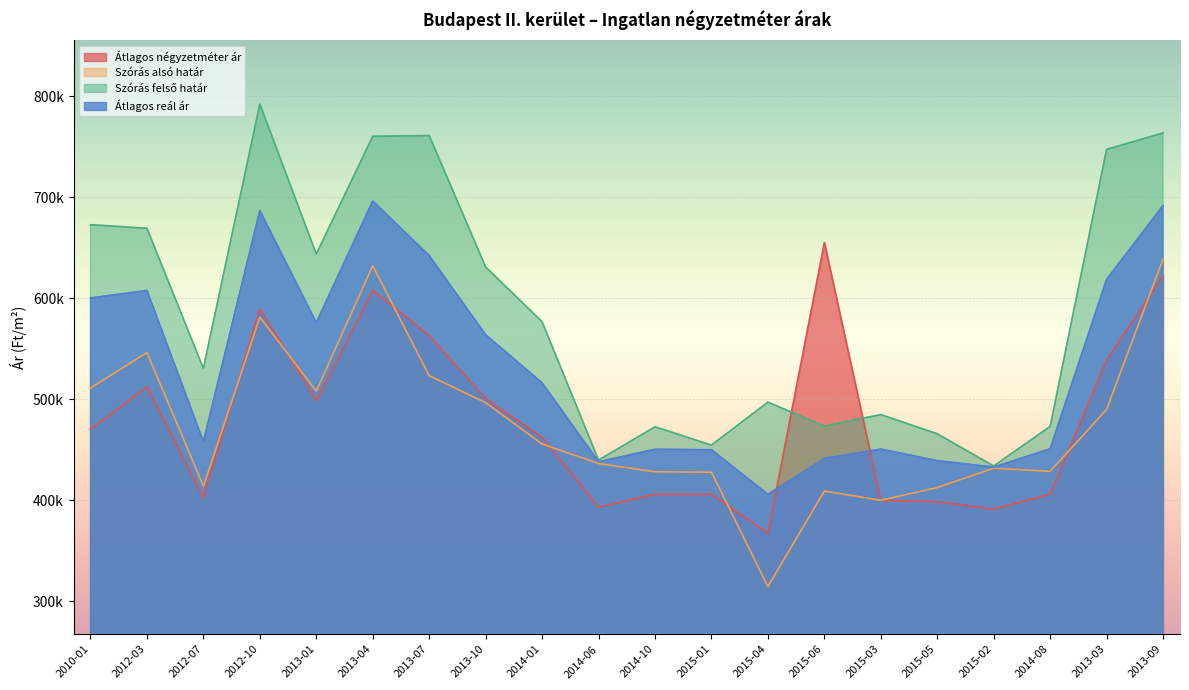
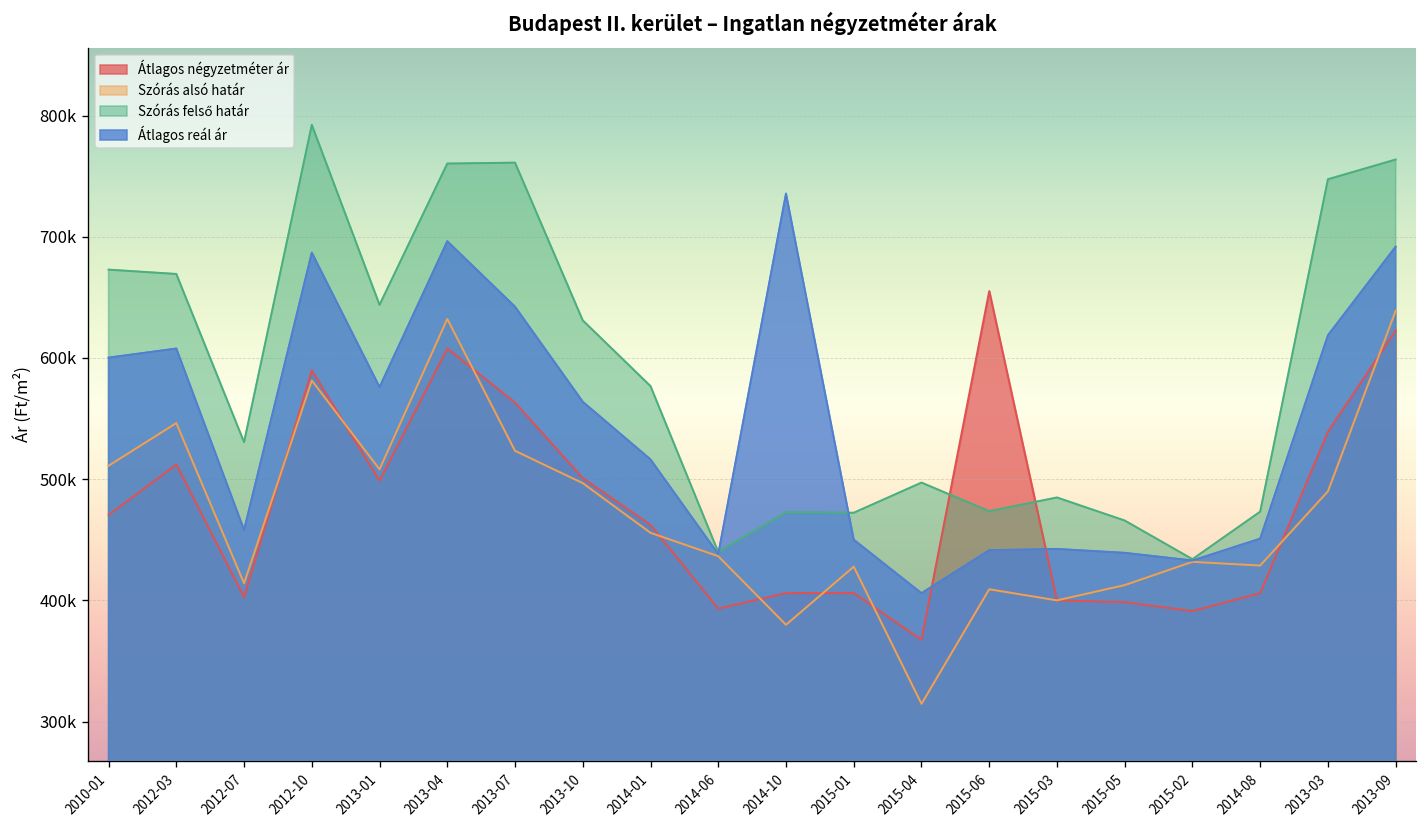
  {
    "Átlagos négyzetméter ár": {
      "2010-01": 470000,
      "2012-03": 512000,
      "2012-07": 403000,
      "2012-10": 590000,
      "2013-01": 499000,
      "2013-04": 608000,
      "2013-07": 563000,
      "2013-10": 501000,
      "2014-01": 462000,
      "2014-06": 393000,
      "2014-10": 406000,
      "2015-01": 406000,
      "2015-04": 367000,
      "2015-06": 655000,
      "2015-05": 399000,
      "2015-02": 391000,
      "2014-08": 406000,
      "2013-03": 539000,
      "2013-09": 623000
    },
    "Szórás alsó határ": {
      "2010-01": 511000,
      "2012-03": 546000,
      "2012-07": 414000,
      "2012-10": 581000,
      "2013-01": 508000,
      "2013-04": 632000,
      "2013-07": 523000,
      "2013-10": 497000,
      "2014-01": 456000,
-     "2014-10": 428000,
+     "2014-10": 380000,
      "2015-01": 428000,
      "2015-04": 315000,
      "2015-06": 409000,
      "2015-05": 413000,
      "2014-08": 429000,
      "2013-03": 490000,
      "2013-09": 639000
    },
    "Szórás felső határ": {
      "2010-01": 673000,
      "2012-03": 669000,
      "2012-07": 531000,
      "2012-10": 792000,
      "2013-01": 644000,
      "2013-04": 760000,
      "2013-07": 761000,
      "2013-10": 631000,
      "2014-01": 577000,
      "2014-10": 473000,
-     "2015-01": 455000,
+     "2015-01": 472000,
      "2015-04": 497000,
      "2015-06": 474000,
      "2015-03": 485000,
      "2015-05": 466000,
      "2014-08": 473000,
      "2013-03": 747000,
      "2013-09": 764000
    },
    "Átlagos reál ár": {
      "2010-01": 600000,
      "2012-03": 608000,
      "2012-07": 458000,
      "2012-10": 687000,
      "2013-01": 576000,
      "2013-04": 696000,
      "2013-07": 642000,
      "2013-10": 564000,
      "2014-01": 516000,
-     "2014-10": 451000,
+     "2014-10": 736000,
      "2015-01": 450000,
      "2015-04": 406000,
      "2015-06": 441000,
-     "2015-03": 451000,
+     "2015-03": 442000,
      "2015-05": 439000,
      "2014-08": 451000,
      "2013-03": 619000,
      "2013-09": 692000
    }
  }
